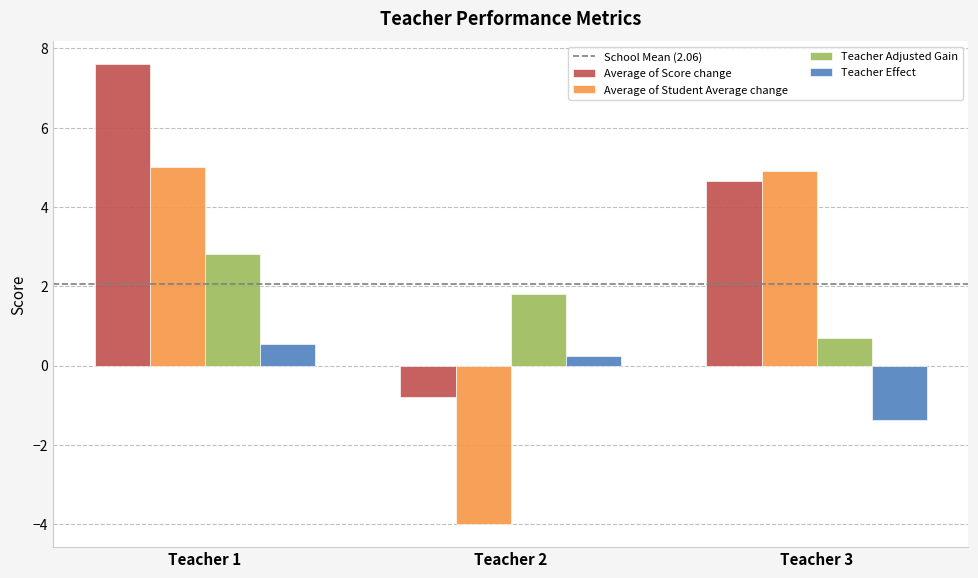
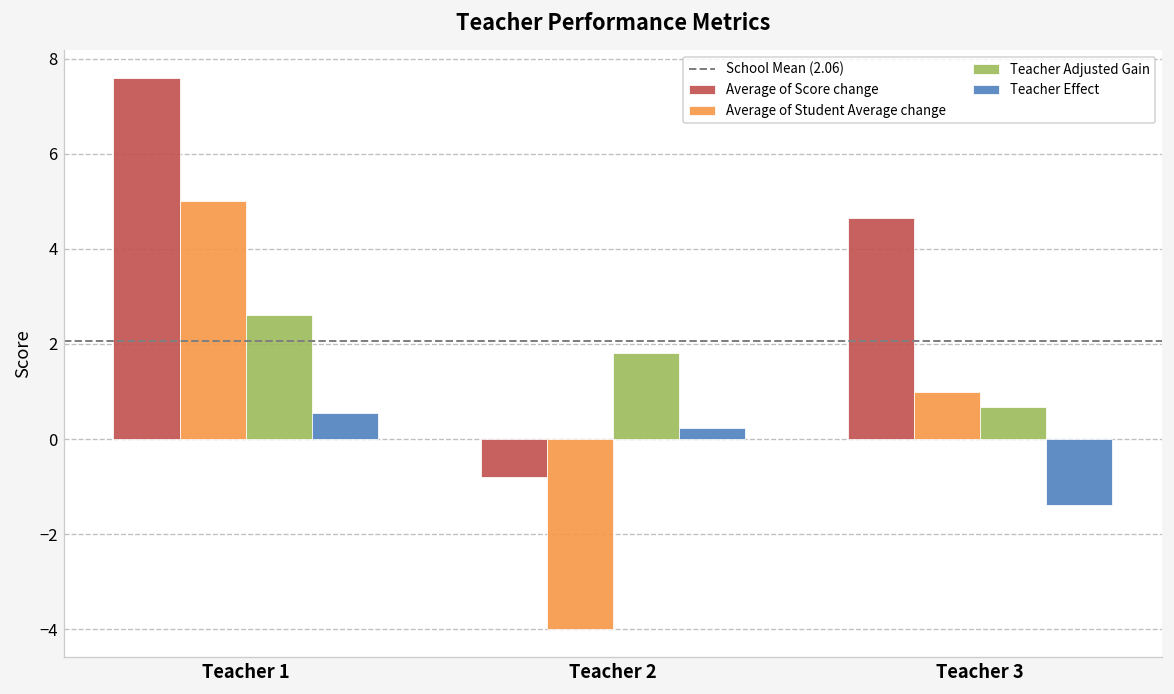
  {
    "Average of Score change": {
      "Teacher 1": 7.6,
      "Teacher 2": -0.8,
      "Teacher 3": 4.6
    },
    "Average of Student Average change": {
      "Teacher 1": 5.0,
      "Teacher 2": -4.0,
-     "Teacher 3": 4.9
+     "Teacher 3": 1.0
    },
    "Teacher Adjusted Gain": {
-     "Teacher 1": 2.8,
+     "Teacher 1": 2.6,
      "Teacher 2": 1.8,
      "Teacher 3": 0.7
    },
    "Teacher Effect": {
      "Teacher 1": 0.5,
      "Teacher 2": 0.2,
      "Teacher 3": -1.4
    }
  }
